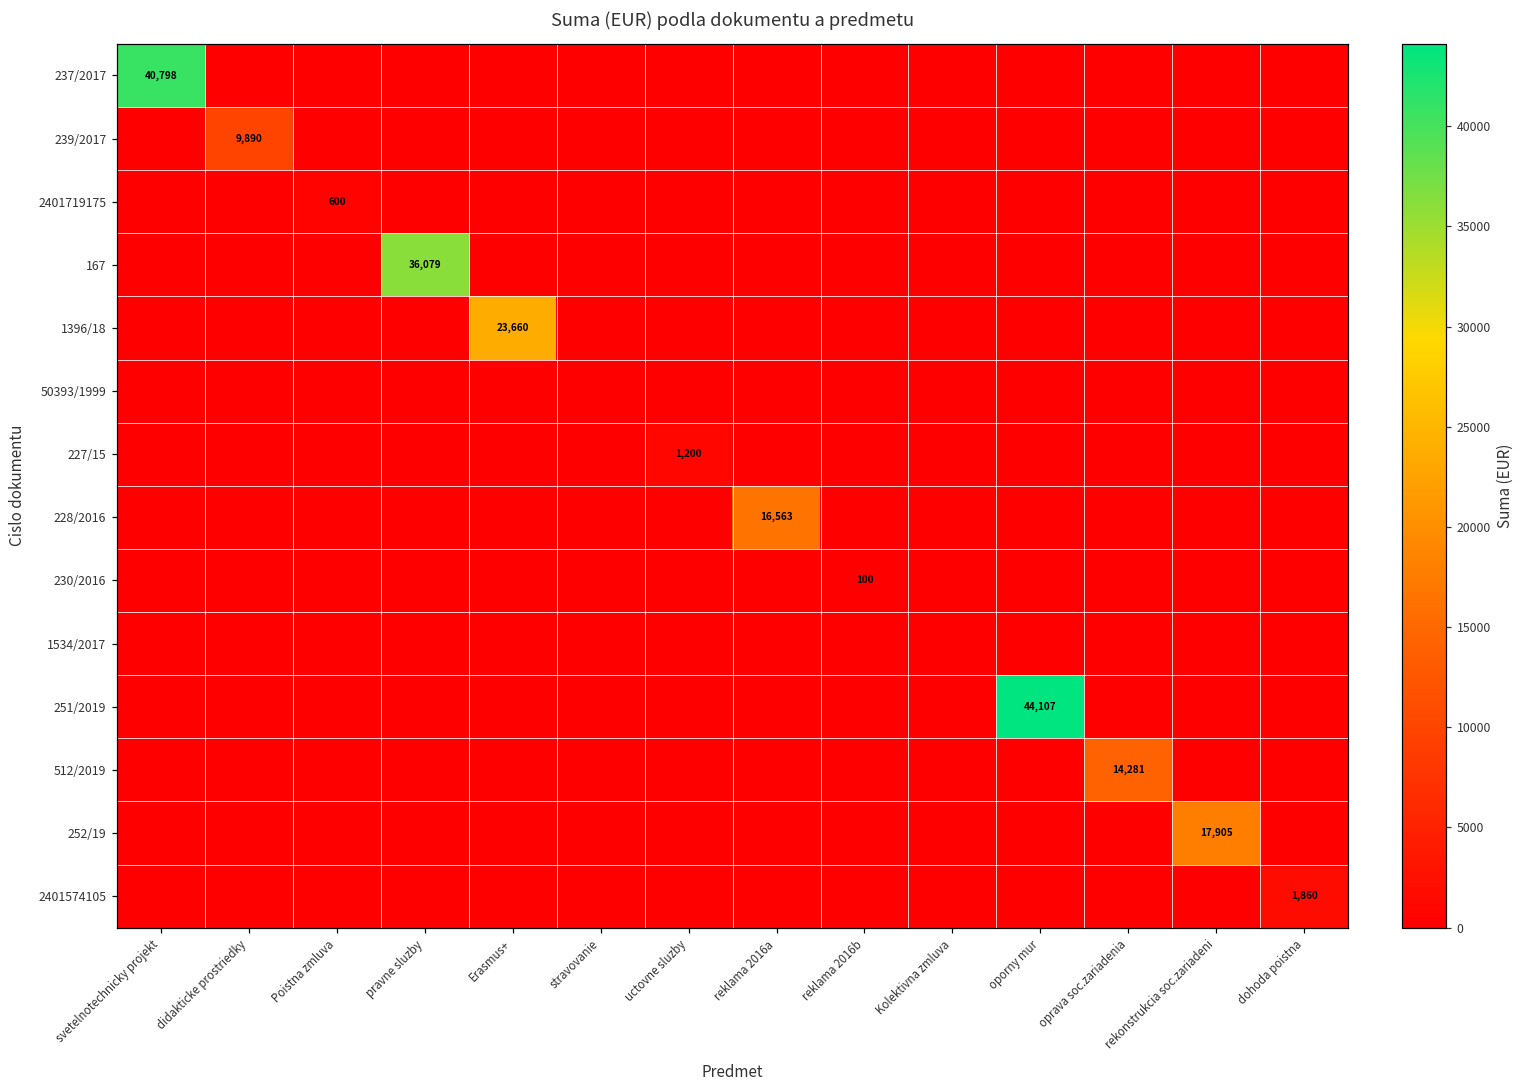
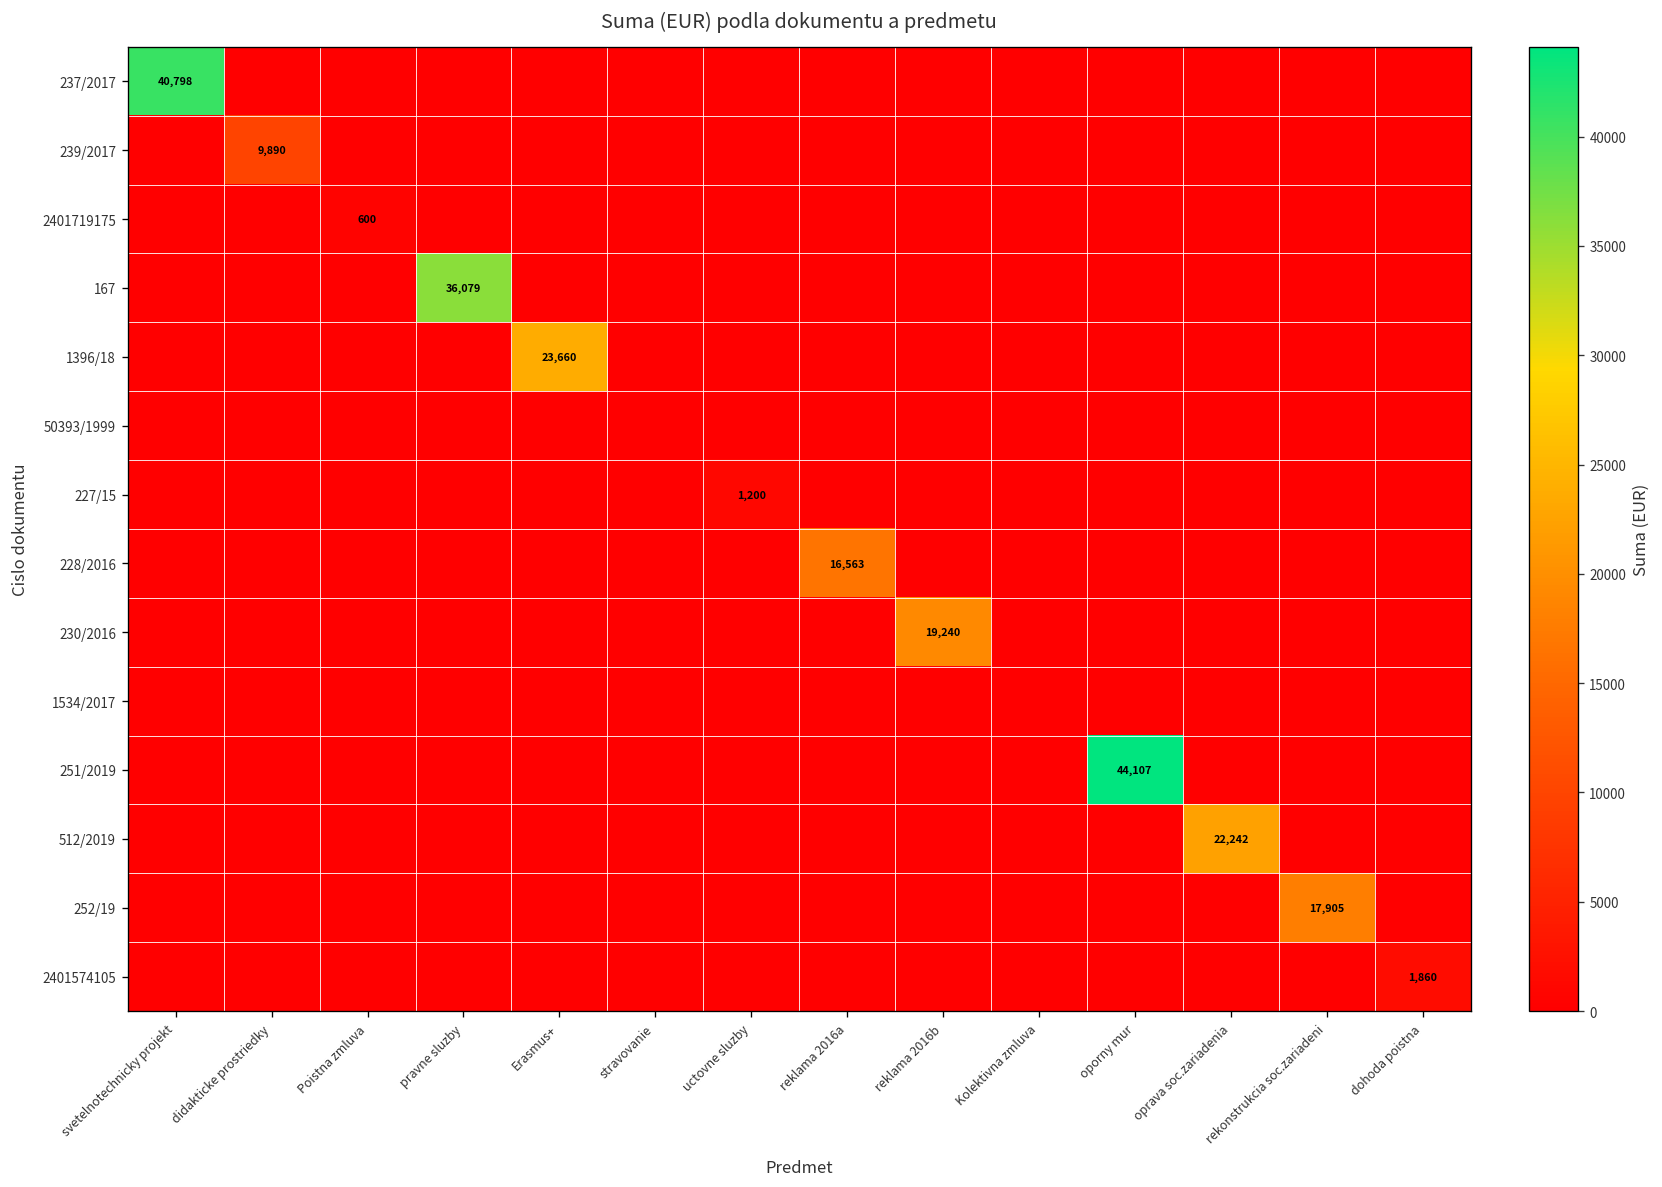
  {
    "237/2017": {
      "svetelnotechnicky projekt": "40,798"
    },
    "239/2017": {
      "didakticke prostriedky": "9,890"
    },
    "2401719175": {
      "Poistna zmluva": "600"
    },
    "167": {
      "pravne sluzby": "36,079"
    },
    "1396/18": {
      "Erasmus+": "23,660"
    },
    "227/15": {
      "uctovne sluzby": "1,200"
    },
    "228/2016": {
      "reklama 2016a": "16,563"
    },
    "230/2016": {
-     "reklama 2016b": "100"
+     "reklama 2016b": "19,240"
    },
    "251/2019": {
      "oporny mur": "44,107"
    },
    "512/2019": {
-     "oprava soc.zariadenia": "14,281"
+     "oprava soc.zariadenia": "22,242"
    },
    "252/19": {
      "rekonstrukcia soc.zariadeni": "17,905"
    },
    "2401574105": {
      "dohoda poistna": "1,860"
    }
  }
